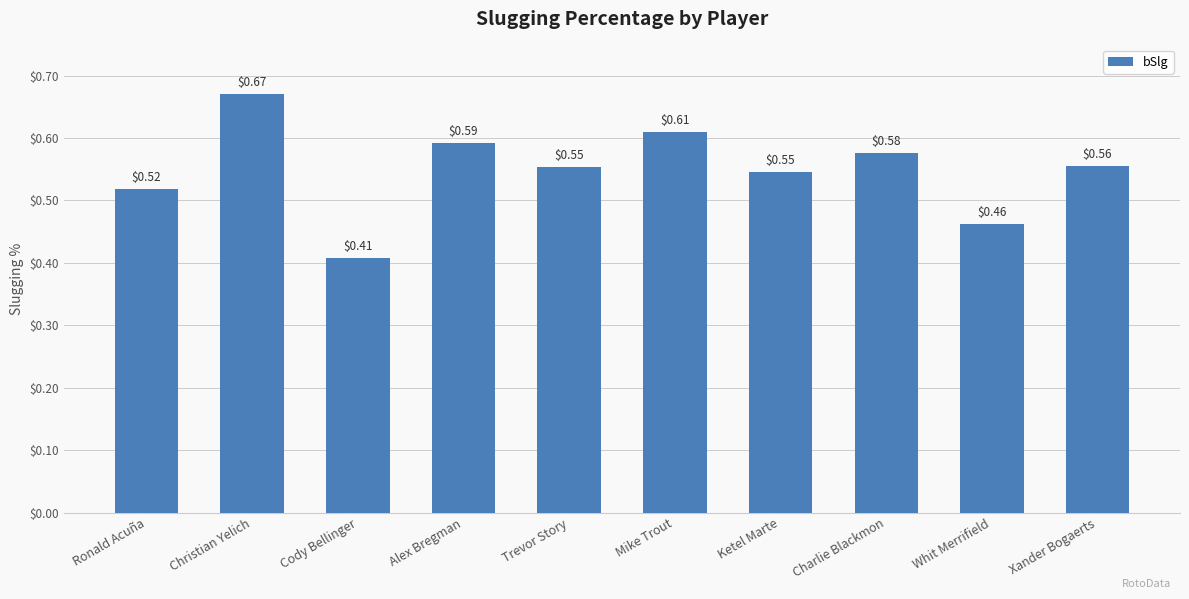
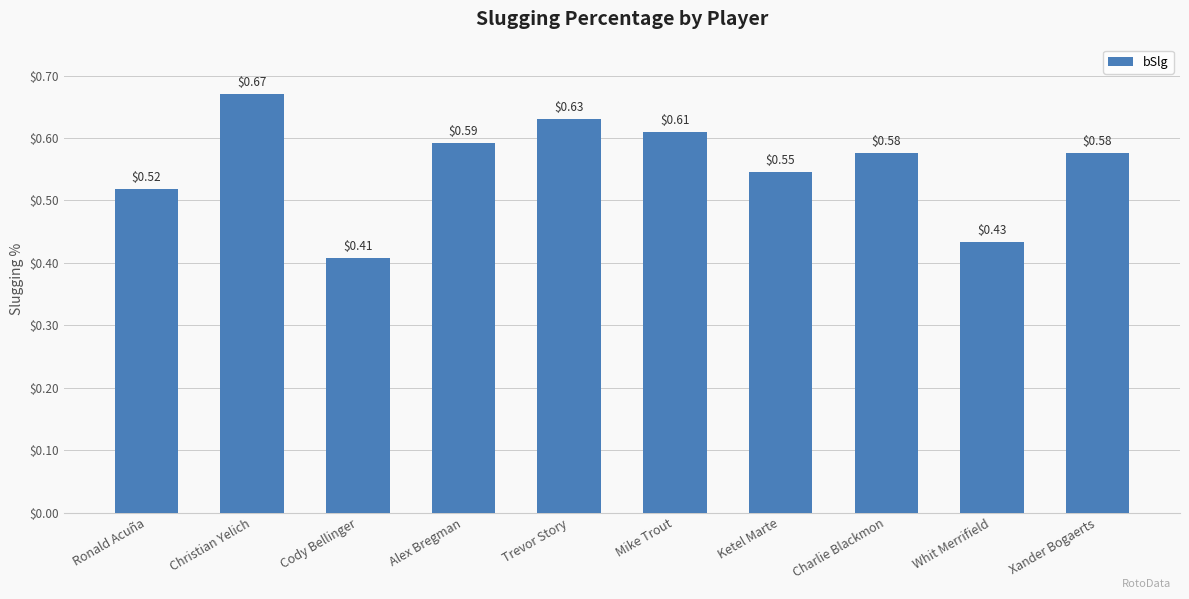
  {
    "Ronald Acuña": "$0.52",
    "Christian Yelich": "$0.67",
    "Cody Bellinger": "$0.41",
    "Alex Bregman": "$0.59",
-   "Trevor Story": "$0.55",
+   "Trevor Story": "$0.63",
    "Mike Trout": "$0.61",
    "Ketel Marte": "$0.55",
    "Charlie Blackmon": "$0.58",
-   "Whit Merrifield": "$0.46",
-   "Xander Bogaerts": "$0.56"
+   "Whit Merrifield": "$0.43",
+   "Xander Bogaerts": "$0.58"
  }
